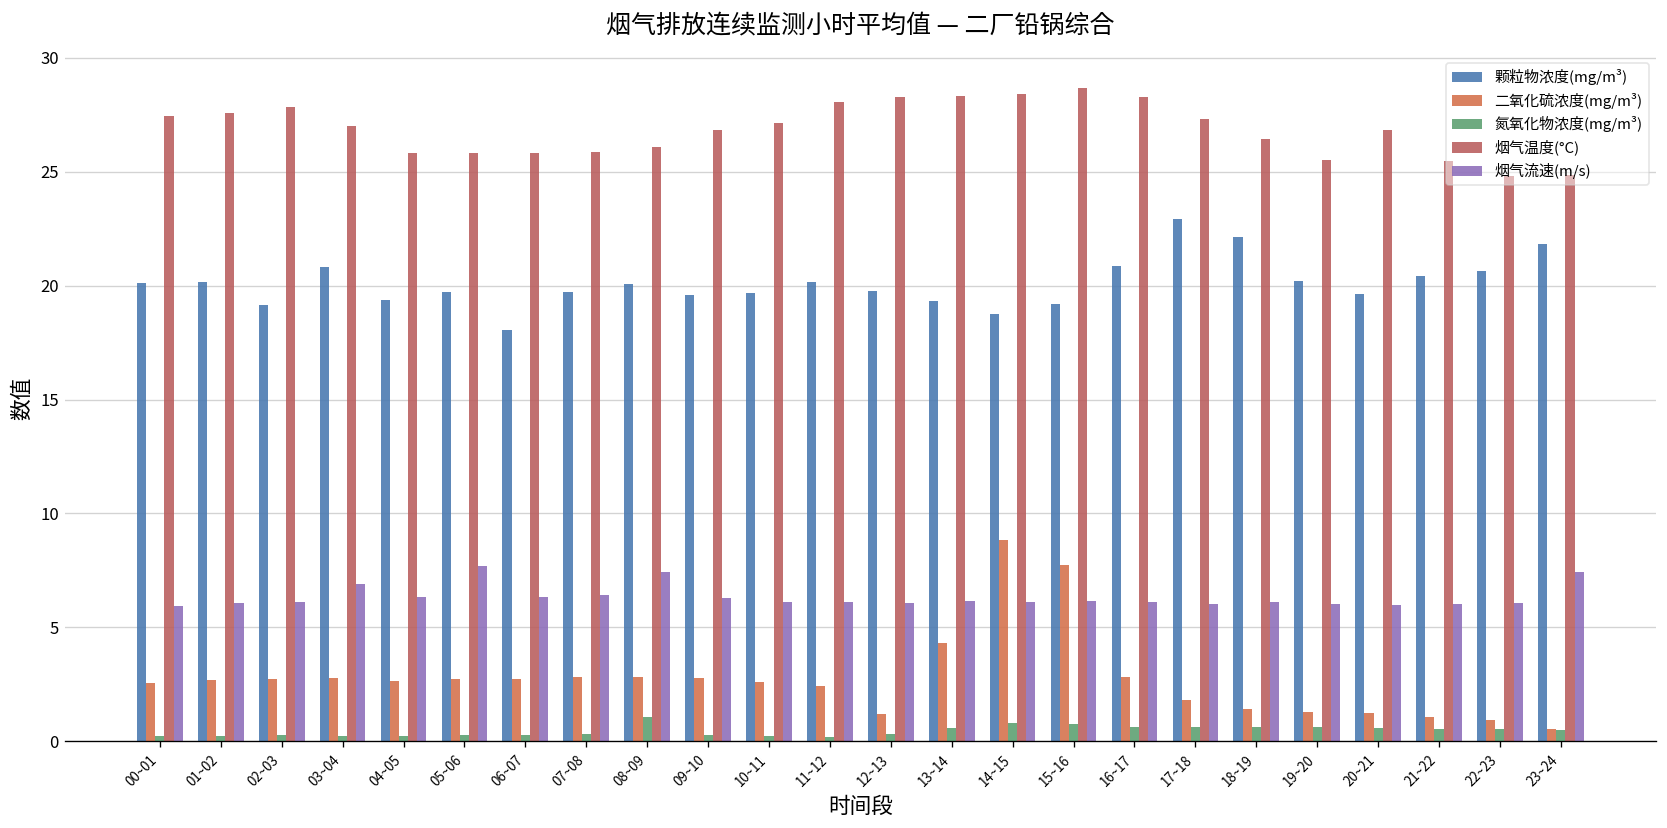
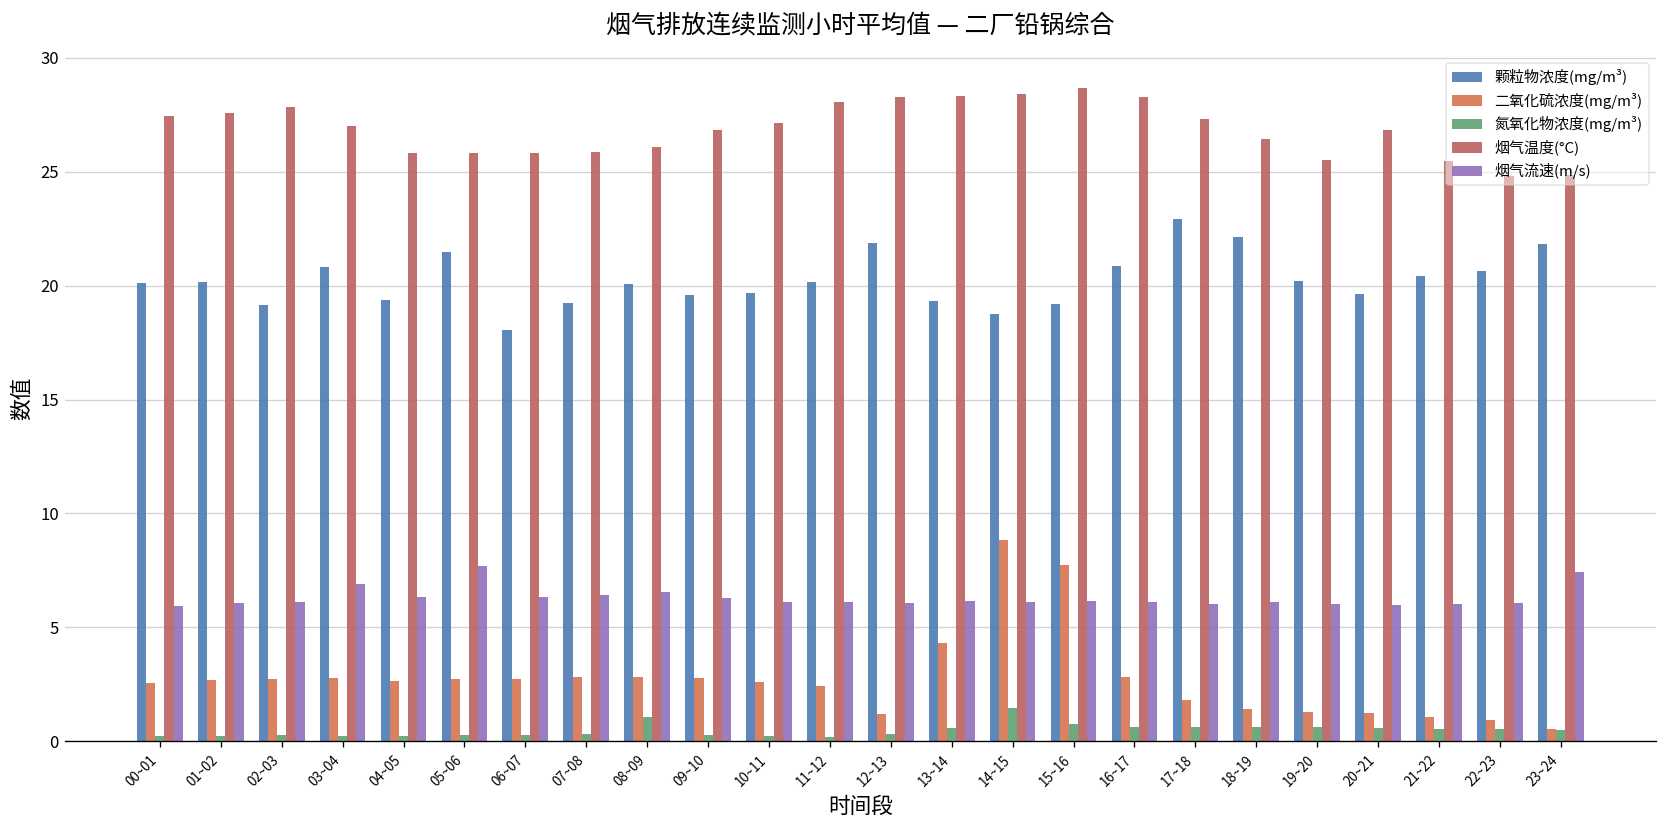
  {
    "颗粒物浓度(mg/m³)": {
      "00~01": 20.1,
      "01~02": 20.2,
      "02~03": 19.1,
      "03~04": 20.8,
      "04~05": 19.4,
-     "05~06": 19.7,
+     "05~06": 21.5,
      "06~07": 18.0,
-     "07~08": 19.7,
+     "07~08": 19.2,
      "08~09": 20.1,
      "09~10": 19.6,
      "10~11": 19.7,
      "11~12": 20.2,
-     "12~13": 19.8,
+     "12~13": 21.9,
      "13~14": 19.3,
      "14~15": 18.7,
      "15~16": 19.2,
      "16~17": 20.9,
      "17~18": 22.9,
      "18~19": 22.2,
      "19~20": 20.2,
      "20~21": 19.6,
      "21~22": 20.4,
      "22~23": 20.6,
      "23~24": 21.8
    },
    "氮氧化物浓度(mg/m³)": {
      "00~01": 0.2,
      "01~02": 0.2,
      "02~03": 0.3,
      "03~04": 0.2,
      "04~05": 0.2,
      "05~06": 0.3,
      "06~07": 0.3,
      "07~08": 0.3,
      "08~09": 1.1,
      "09~10": 0.3,
      "10~11": 0.2,
      "11~12": 0.2,
      "12~13": 0.3,
      "13~14": 0.6,
-     "14~15": 0.8,
+     "14~15": 1.5,
      "15~16": 0.7,
      "16~17": 0.6,
      "17~18": 0.6,
      "18~19": 0.6,
      "19~20": 0.6,
      "20~21": 0.6,
      "21~22": 0.5,
      "22~23": 0.5,
      "23~24": 0.5
    },
    "烟气流速(m/s)": {
      "00~01": 5.9,
      "01~02": 6.1,
      "02~03": 6.1,
      "03~04": 6.9,
      "04~05": 6.3,
      "05~06": 7.7,
      "06~07": 6.3,
      "07~08": 6.4,
-     "08~09": 7.4,
+     "08~09": 6.6,
      "09~10": 6.3,
      "10~11": 6.1,
      "11~12": 6.1,
      "12~13": 6.1,
      "13~14": 6.2,
      "14~15": 6.1,
      "15~16": 6.2,
      "16~17": 6.1,
      "17~18": 6.0,
      "18~19": 6.1,
      "19~20": 6.0,
      "20~21": 6.0,
      "21~22": 6.0,
      "22~23": 6.1,
      "23~24": 7.4
    }
  }
